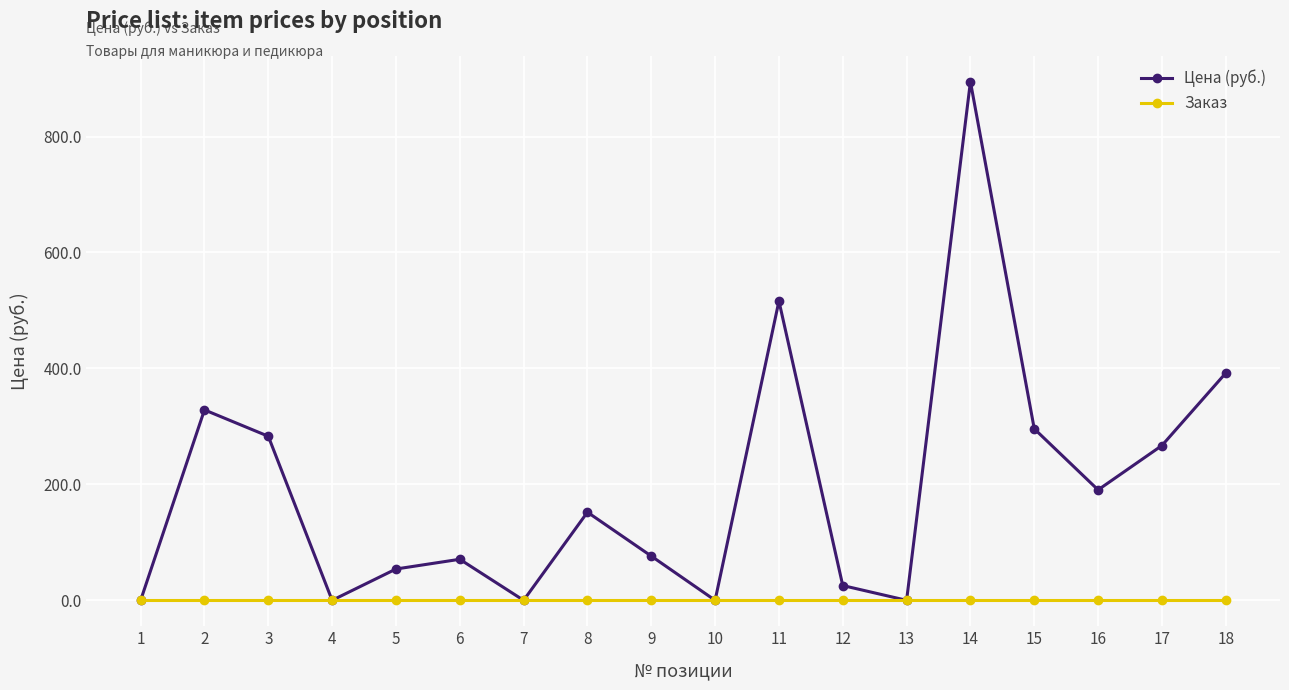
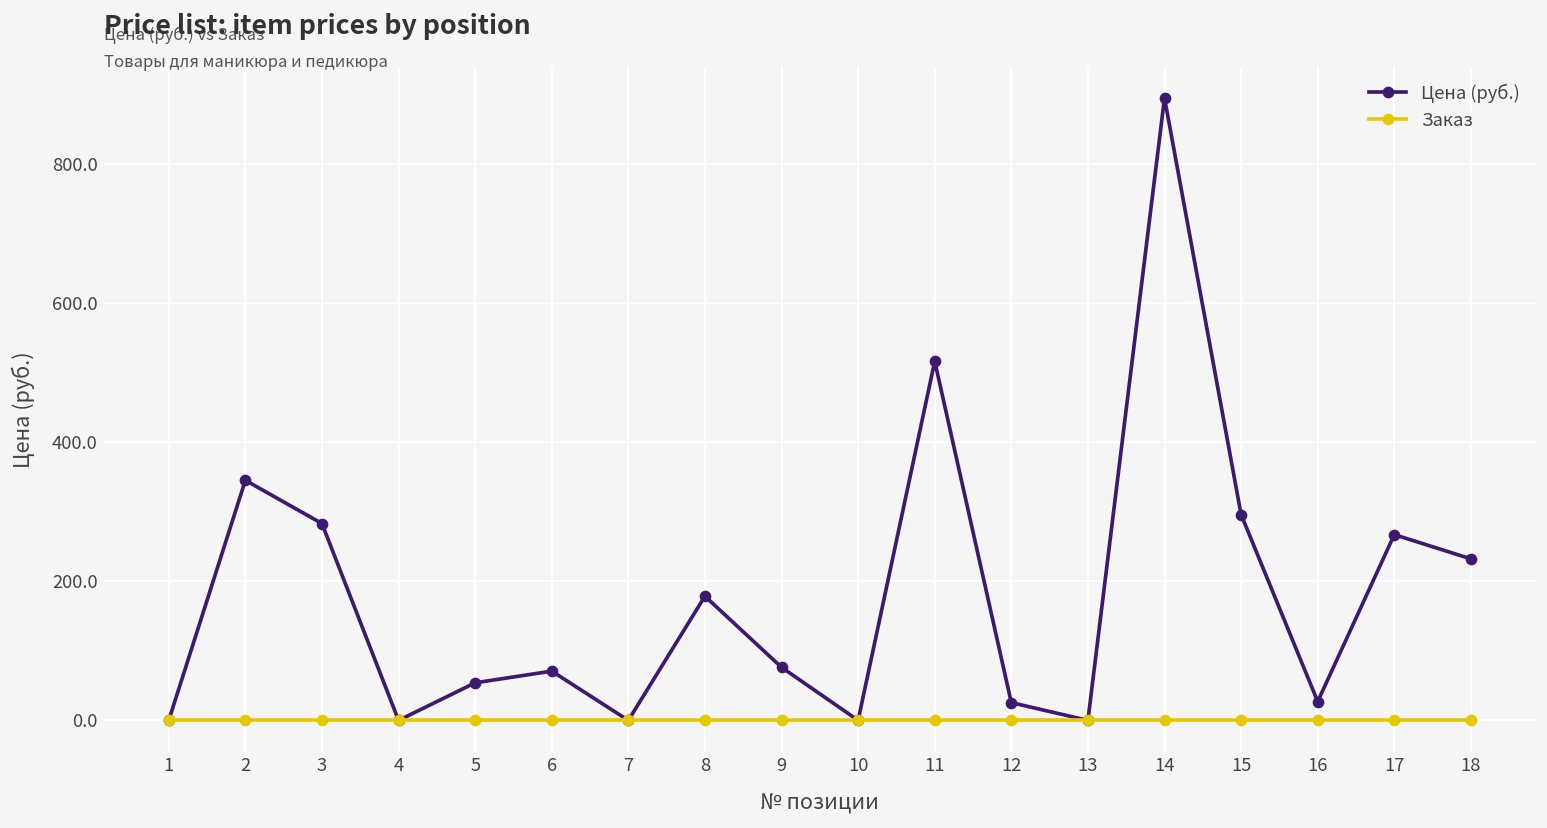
  {
    "Цена (руб.)": {
-     "2": 330,
+     "2": 350,
      "3": 280,
      "5": 50,
      "6": 70,
-     "8": 150,
+     "8": 180,
      "9": 80,
      "11": 520,
      "12": 30,
      "14": 890,
      "15": 300,
-     "16": 190,
+     "16": 30,
      "17": 270,
-     "18": 390
+     "18": 230
    },
    "Заказ": {
      "2": 0,
      "3": 0,
      "5": 0,
      "6": 0,
      "8": 0,
      "9": 0,
      "11": 0,
      "12": 0,
      "14": 0,
      "15": 0,
      "16": 0,
      "17": 0,
      "18": 0
    }
  }
